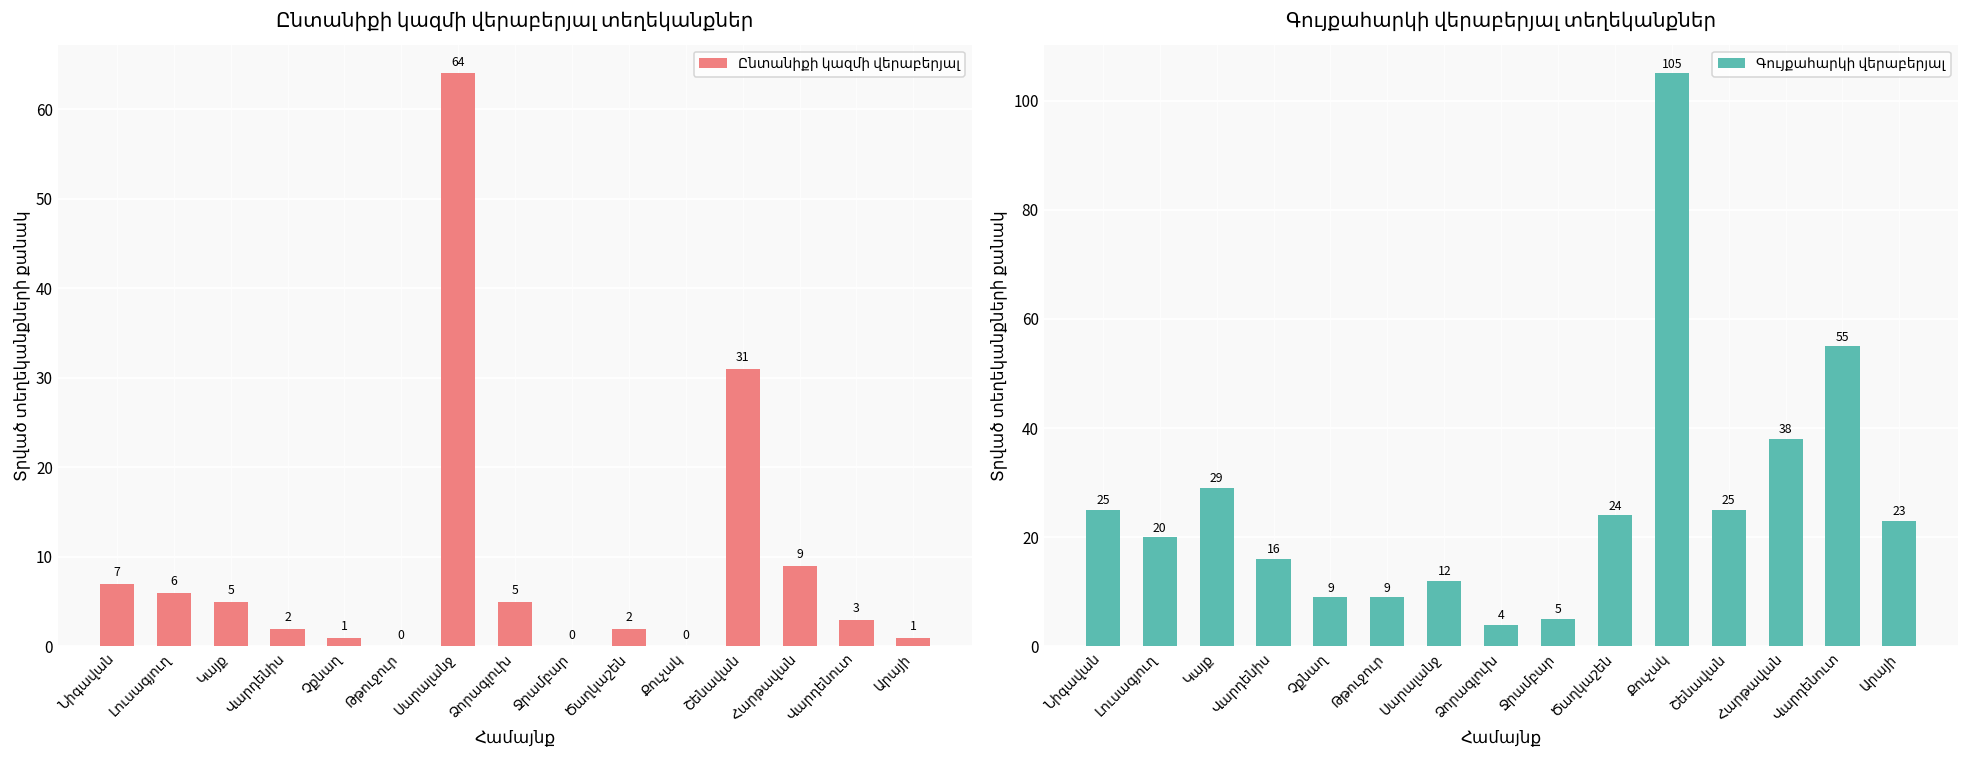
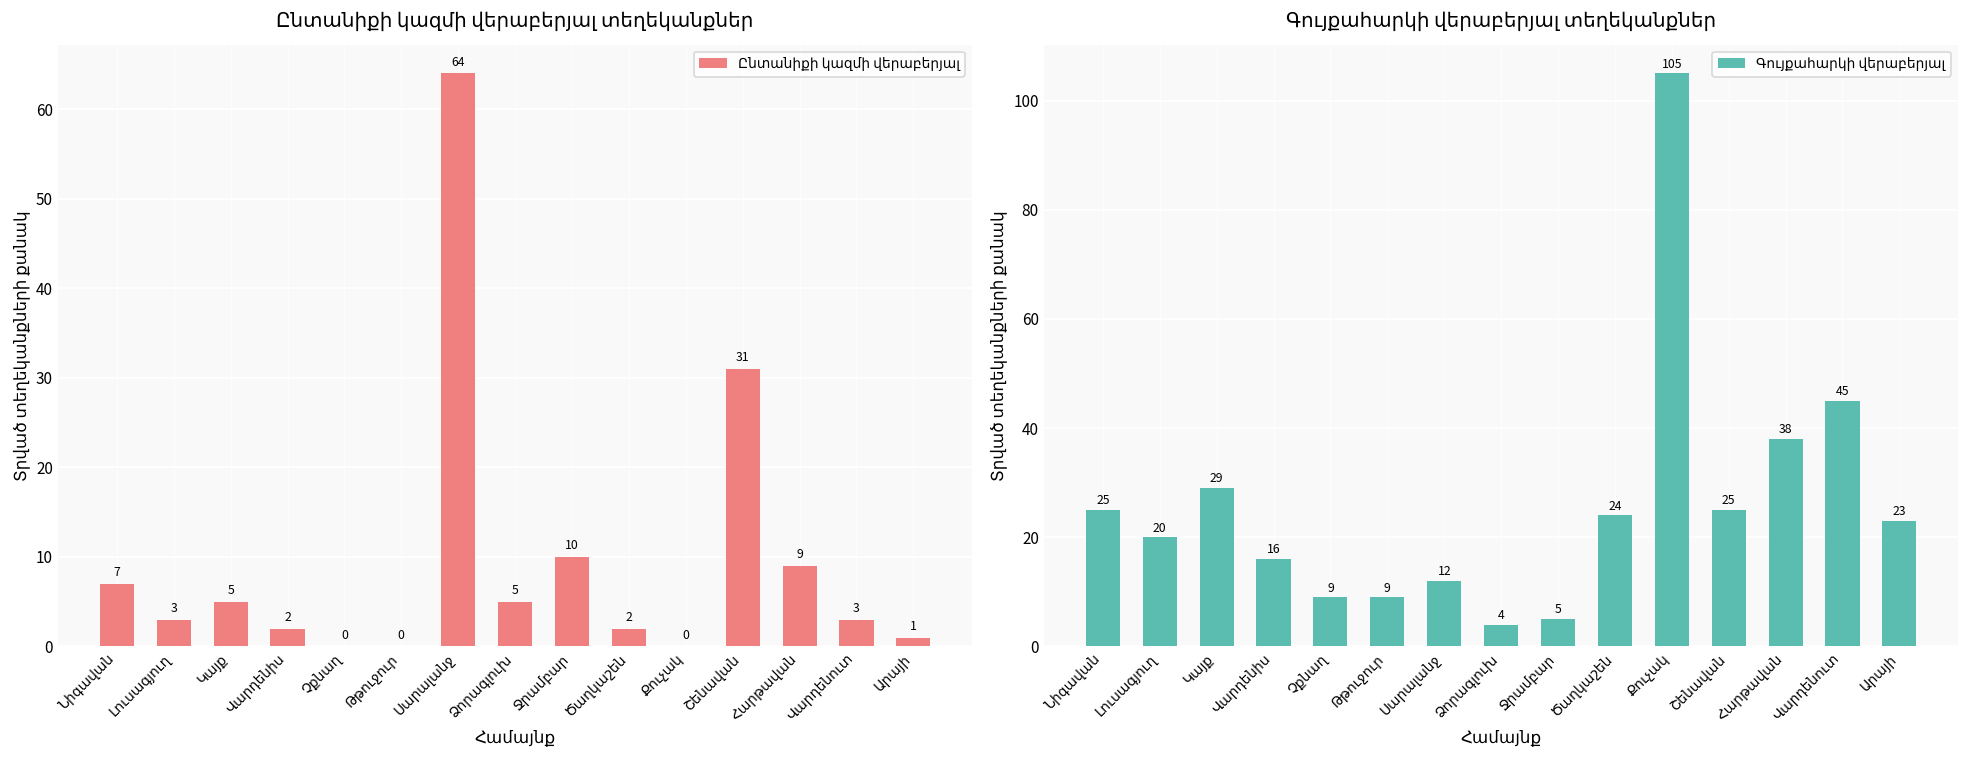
  {
    "Ընտանիքի կազմի վերաբերյալ տեղեկանքներ": {
      "Նիգավան": 7,
-     "Լուսագյուղ": 6,
+     "Լուսագյուղ": 3,
      "Կայք": 5,
      "Վարդենիս": 2,
-     "Չքնաղ": 1,
+     "Չքնաղ": 0,
      "Թթուջուր": 0,
      "Սարալանջ": 64,
      "Ձորագլուխ": 5,
-     "Ջրամբար": 0,
+     "Ջրամբար": 10,
      "Ծաղկաշեն": 2,
      "Քուչակ": 0,
      "Շենավան": 31,
      "Հարթավան": 9,
      "Վարդենուտ": 3,
      "Արայի": 1
    },
    "Գույքահարկի վերաբերյալ տեղեկանքներ": {
      "Նիգավան": 25,
      "Լուսագյուղ": 20,
      "Կայք": 29,
      "Վարդենիս": 16,
      "Չքնաղ": 9,
      "Թթուջուր": 9,
      "Սարալանջ": 12,
      "Ձորագլուխ": 4,
      "Ջրամբար": 5,
      "Ծաղկաշեն": 24,
      "Քուչակ": 105,
      "Շենավան": 25,
      "Հարթավան": 38,
-     "Վարդենուտ": 55,
+     "Վարդենուտ": 45,
      "Արայի": 23
    }
  }
